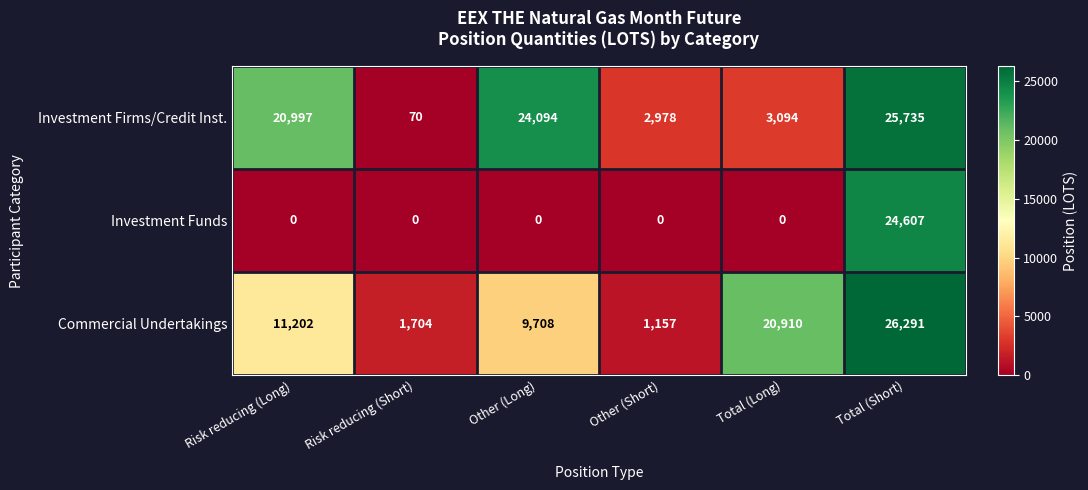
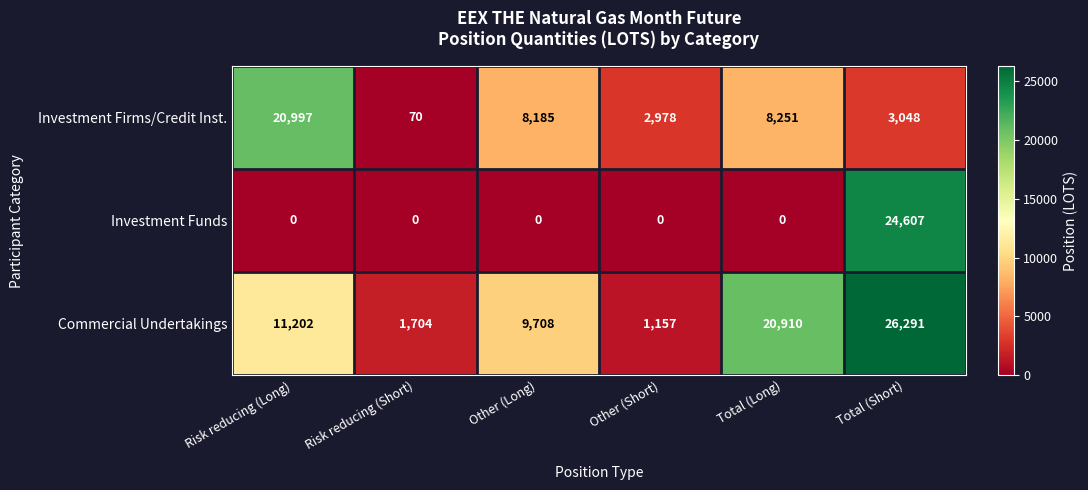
  {
    "Investment Firms/Credit Inst.": {
      "Risk reducing (Long)": "20,997",
      "Risk reducing (Short)": "70",
-     "Other (Long)": "24,094",
+     "Other (Long)": "8,185",
      "Other (Short)": "2,978",
-     "Total (Long)": "3,094",
-     "Total (Short)": "25,735"
+     "Total (Long)": "8,251",
+     "Total (Short)": "3,048"
    },
    "Investment Funds": {
      "Risk reducing (Long)": "0",
      "Risk reducing (Short)": "0",
      "Other (Long)": "0",
      "Other (Short)": "0",
      "Total (Long)": "0",
      "Total (Short)": "24,607"
    },
    "Commercial Undertakings": {
      "Risk reducing (Long)": "11,202",
      "Risk reducing (Short)": "1,704",
      "Other (Long)": "9,708",
      "Other (Short)": "1,157",
      "Total (Long)": "20,910",
      "Total (Short)": "26,291"
    }
  }
